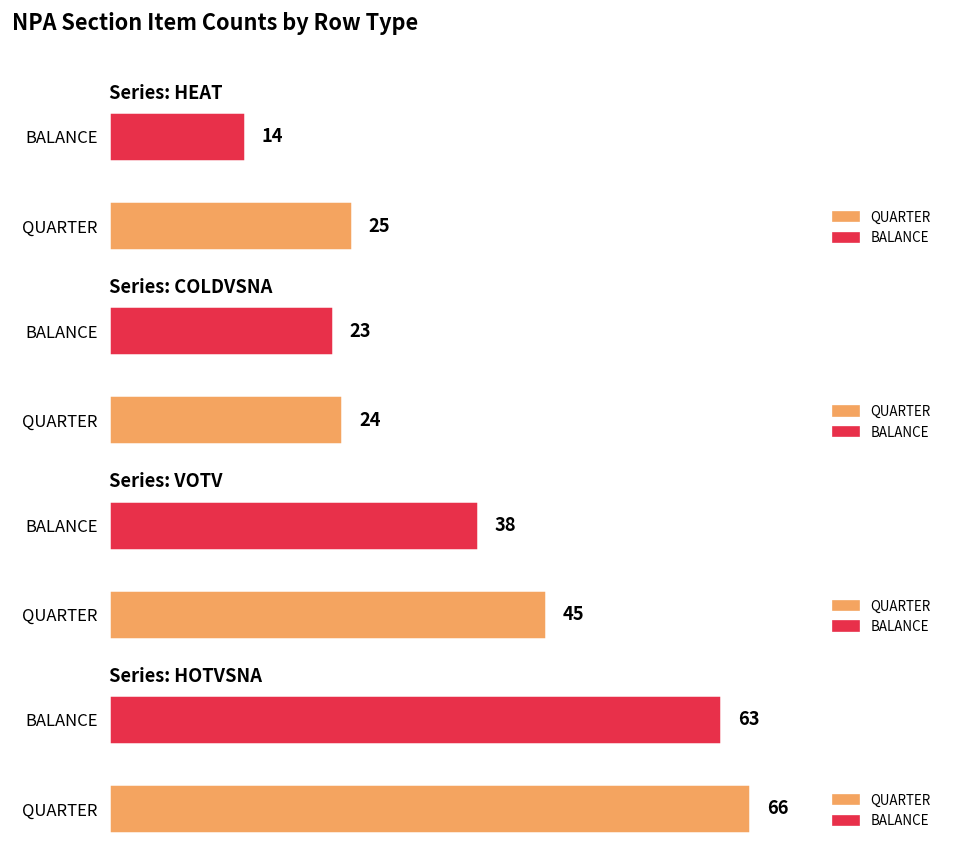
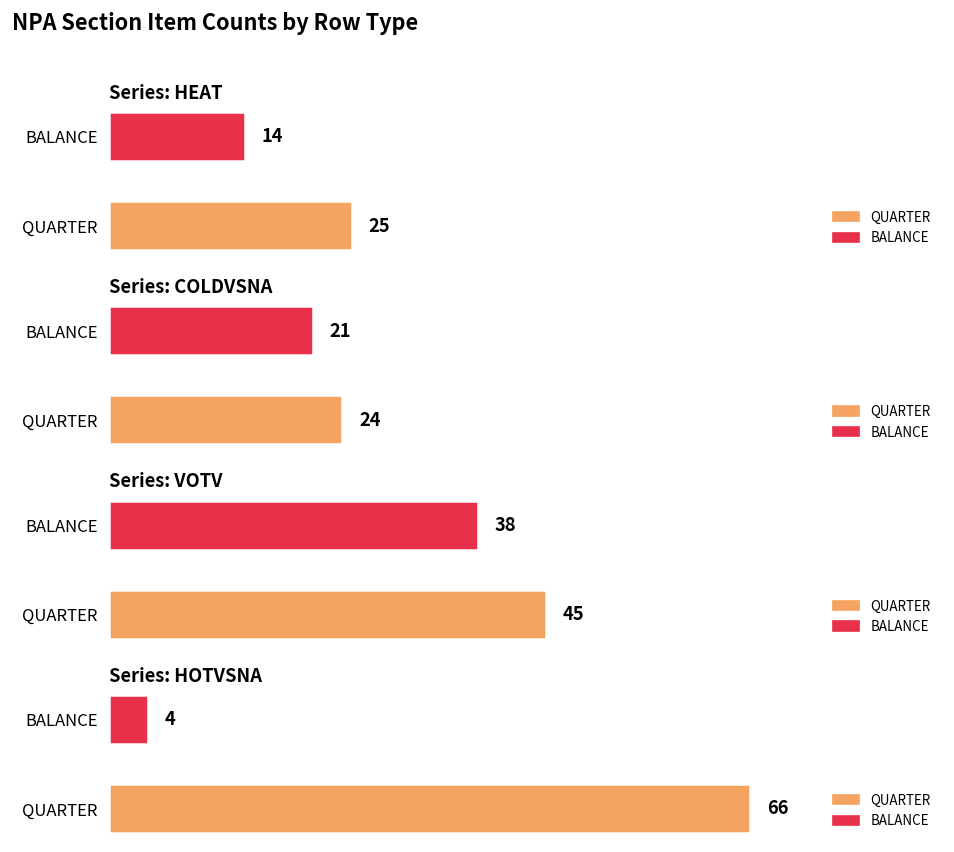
  {
    "Series: HEAT": {
      "BALANCE": 14,
      "QUARTER": 25
    },
    "Series: COLDVSNA": {
-     "BALANCE": 23,
+     "BALANCE": 21,
      "QUARTER": 24
    },
    "Series: VOTV": {
      "BALANCE": 38,
      "QUARTER": 45
    },
    "Series: HOTVSNA": {
-     "BALANCE": 63,
+     "BALANCE": 4,
      "QUARTER": 66
    }
  }
